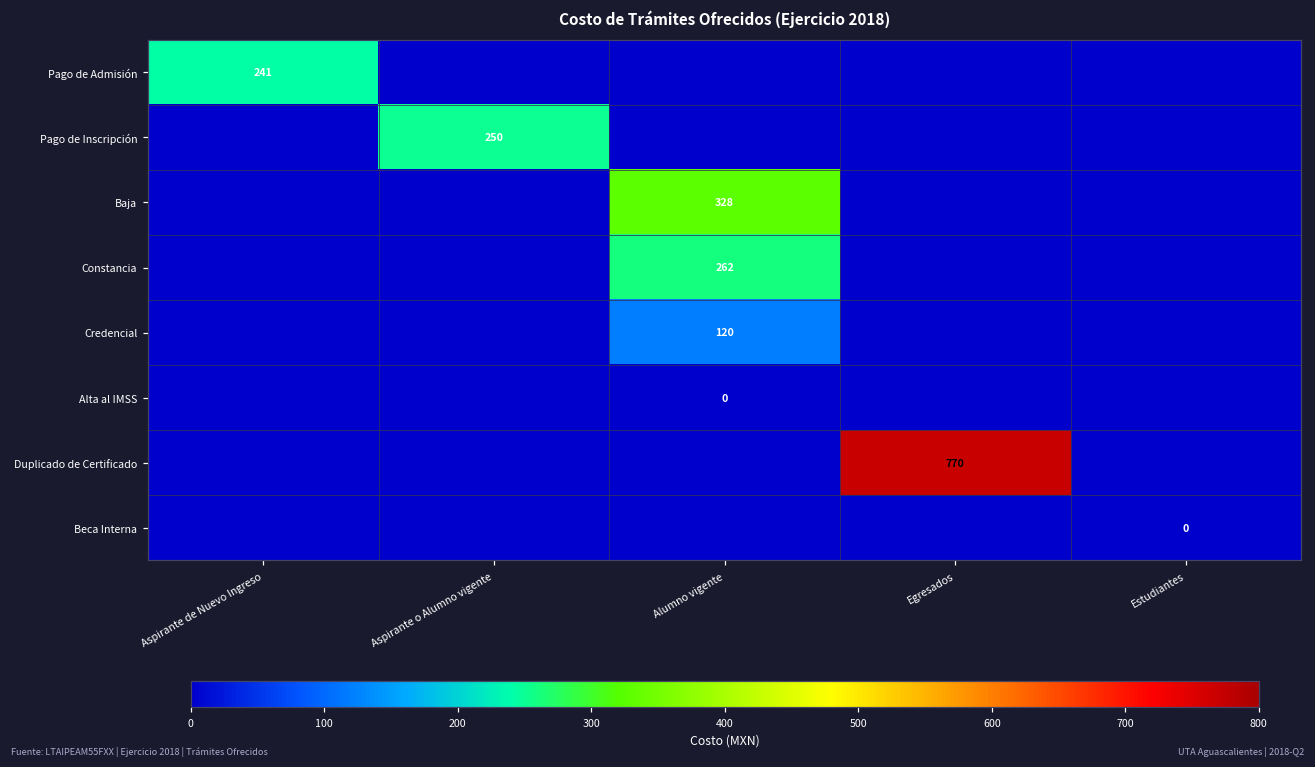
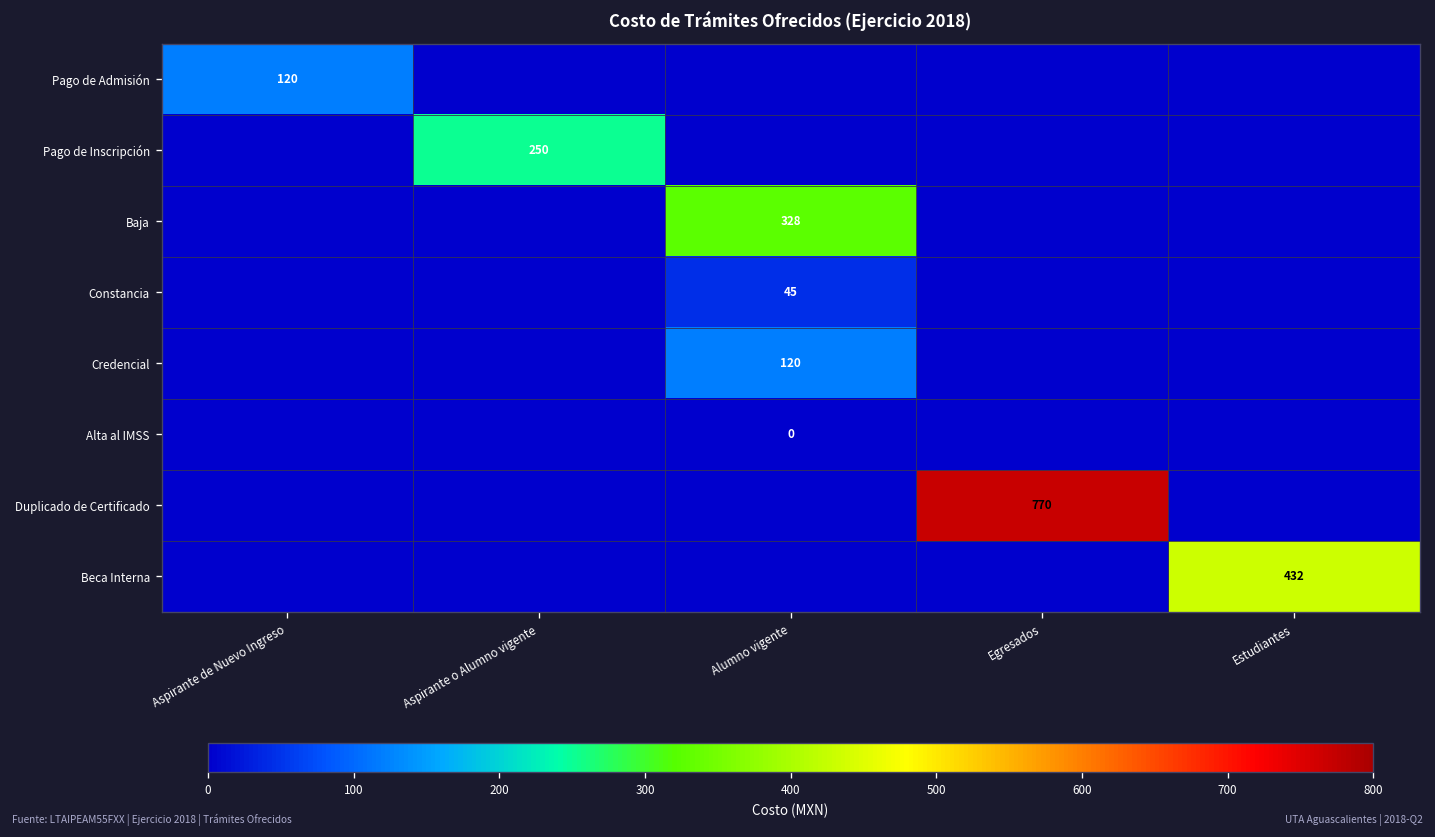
  {
    "Pago de Admisión": {
-     "Aspirante de Nuevo Ingreso": 241
+     "Aspirante de Nuevo Ingreso": 120
    },
    "Pago de Inscripción": {
      "Aspirante o Alumno vigente": 250
    },
    "Baja": {
      "Alumno vigente": 328
    },
    "Constancia": {
-     "Alumno vigente": 262
+     "Alumno vigente": 45
    },
    "Credencial": {
      "Alumno vigente": 120
    },
    "Alta al IMSS": {
      "Alumno vigente": 0
    },
    "Duplicado de Certificado": {
      "Egresados": 770
    },
    "Beca Interna": {
-     "Estudiantes": 0
+     "Estudiantes": 432
    }
  }
